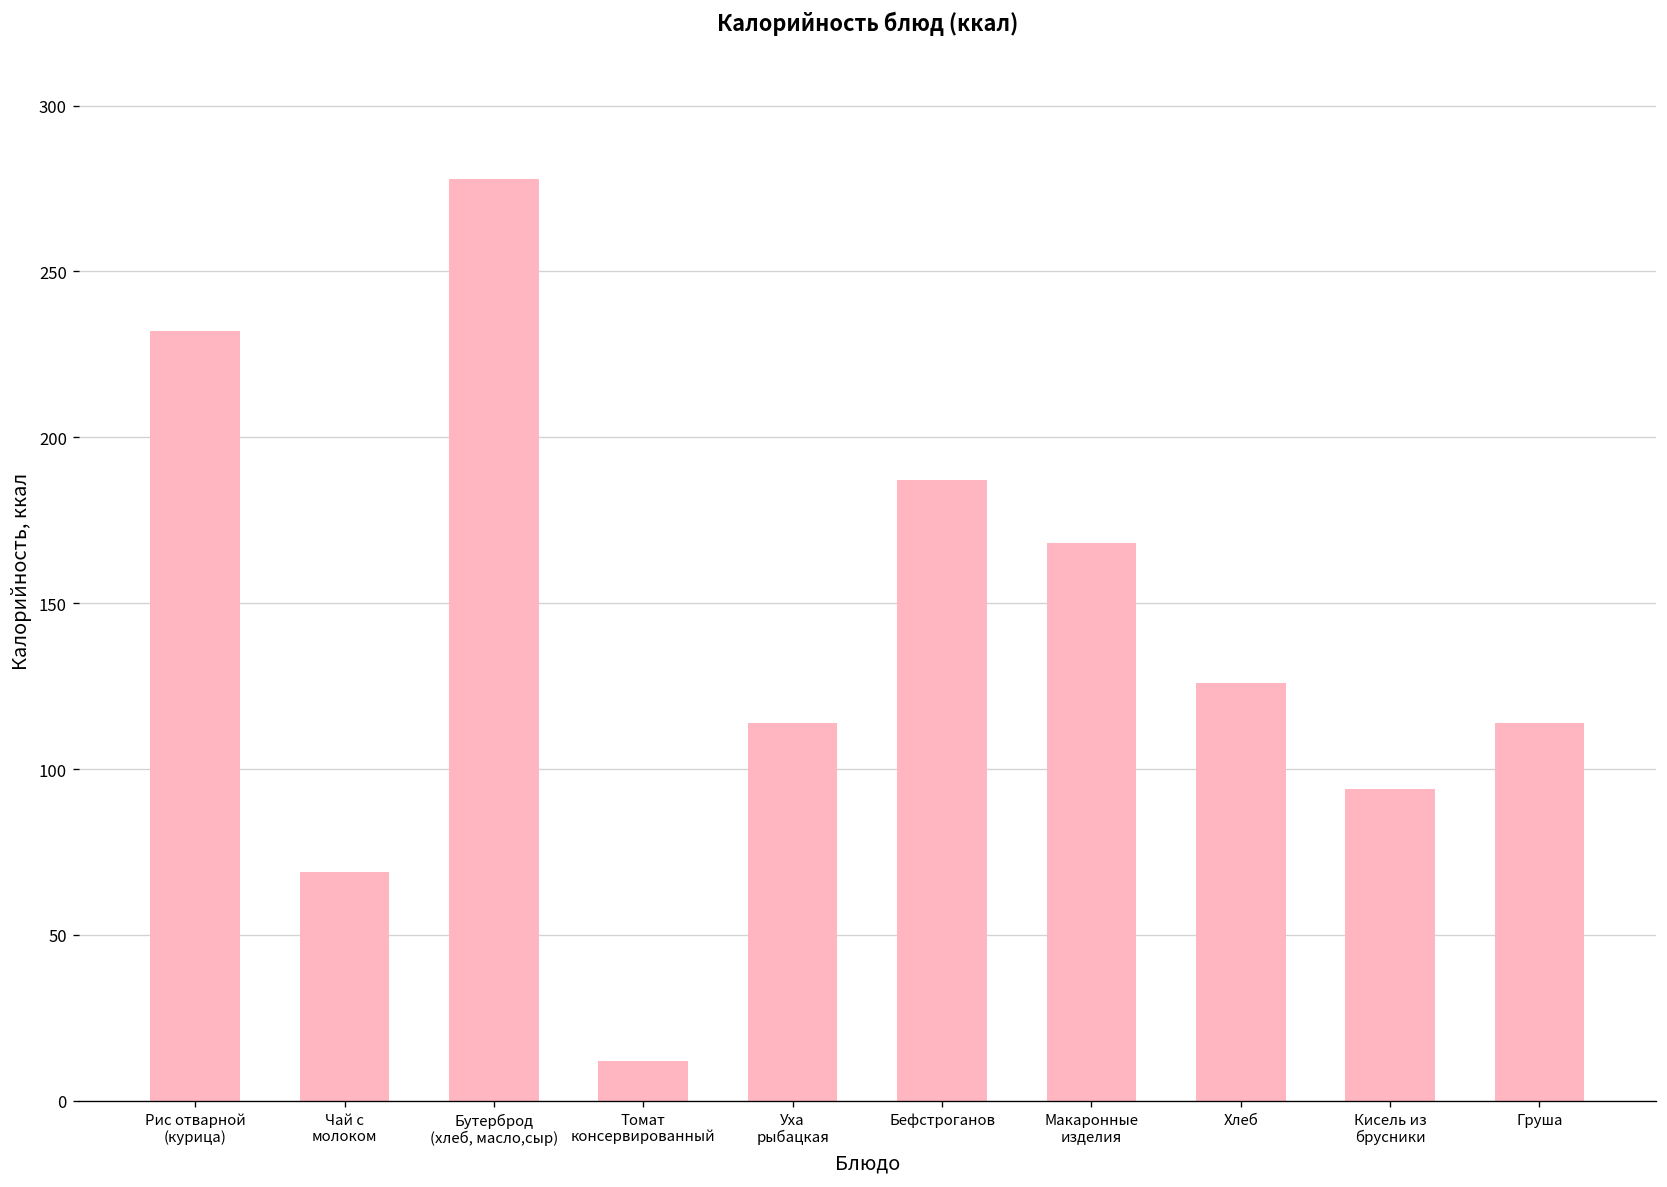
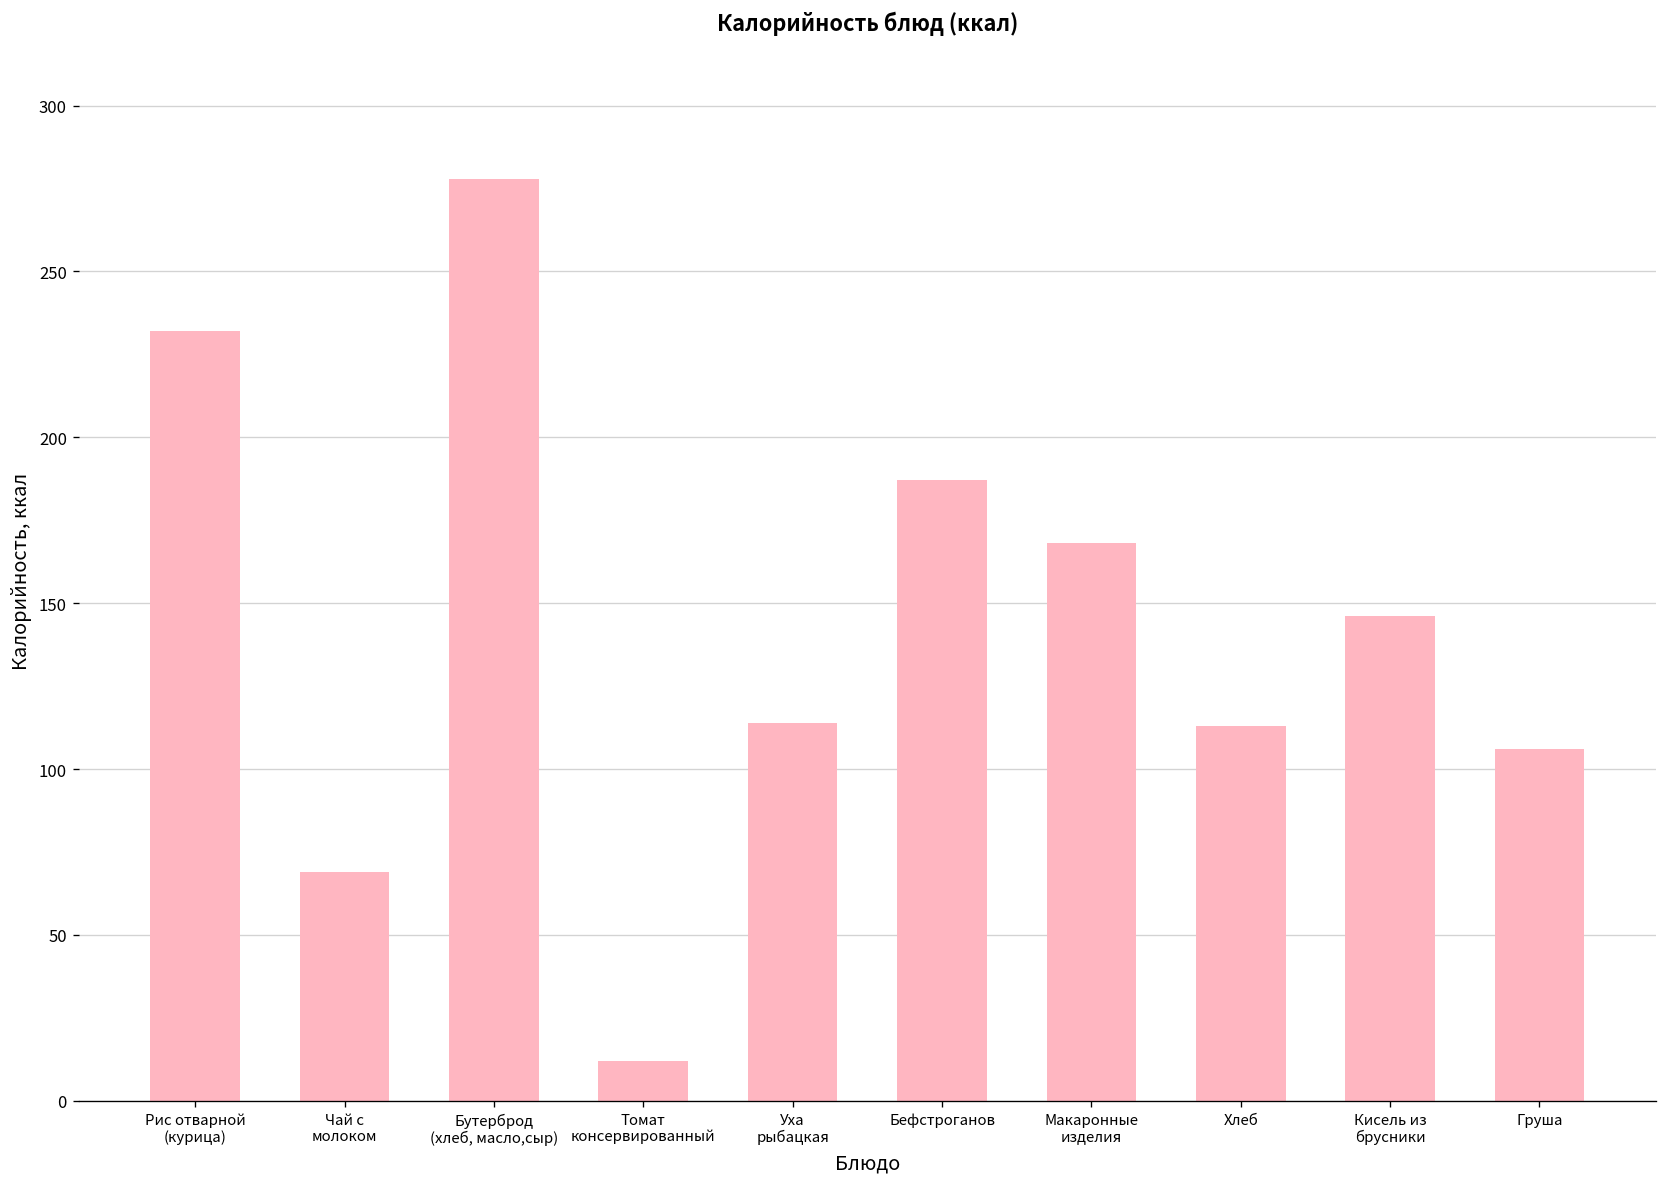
  {
    "Рис отварной (курица)": 232,
    "Чай с молоком": 69,
    "Бутерброд (хлеб, масло,сыр)": 278,
    "Томат консервированный": 12,
    "Уха рыбацкая": 114,
    "Бефстроганов": 187,
    "Макаронные изделия": 168,
-   "Хлеб": 126,
-   "Кисель из брусники": 94,
-   "Груша": 114
+   "Хлеб": 113,
+   "Кисель из брусники": 146,
+   "Груша": 106
  }
